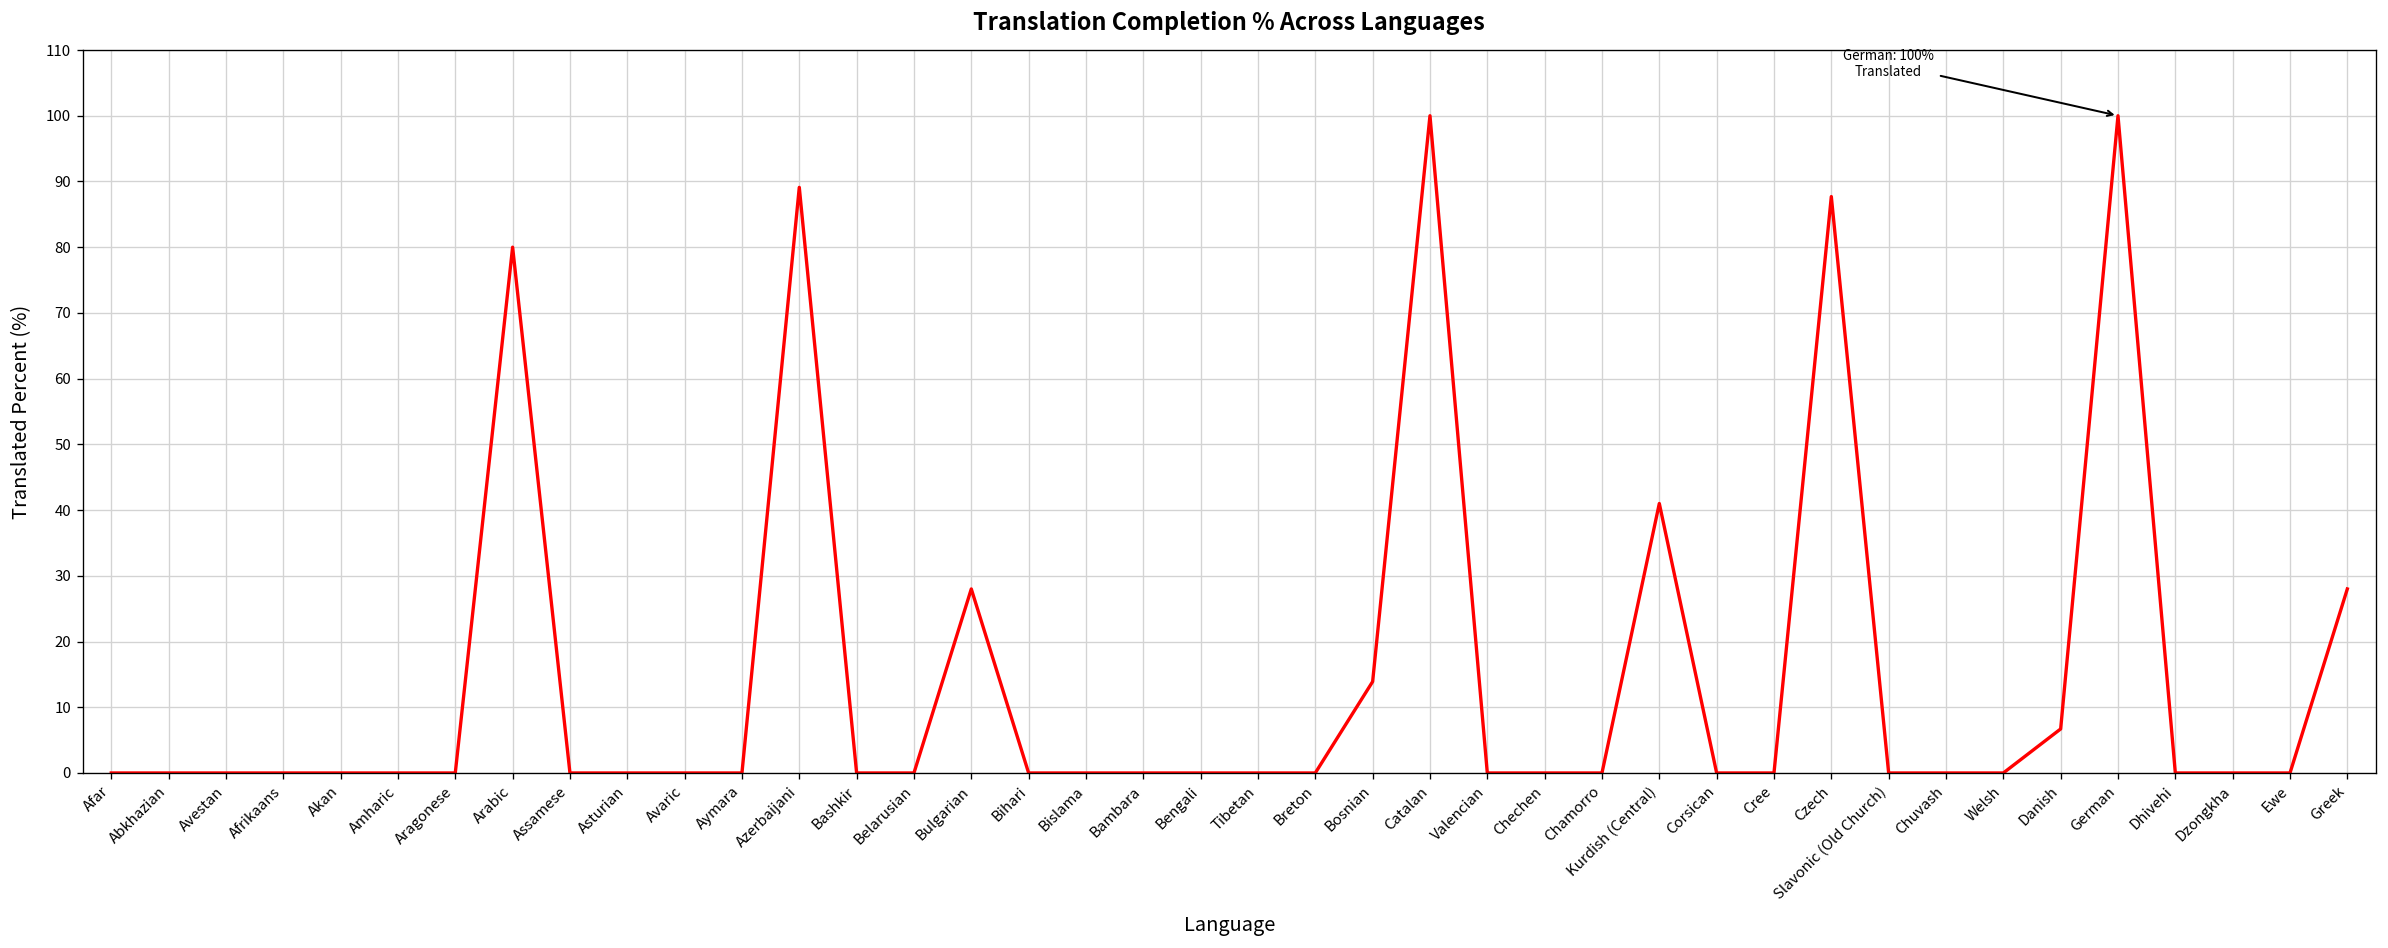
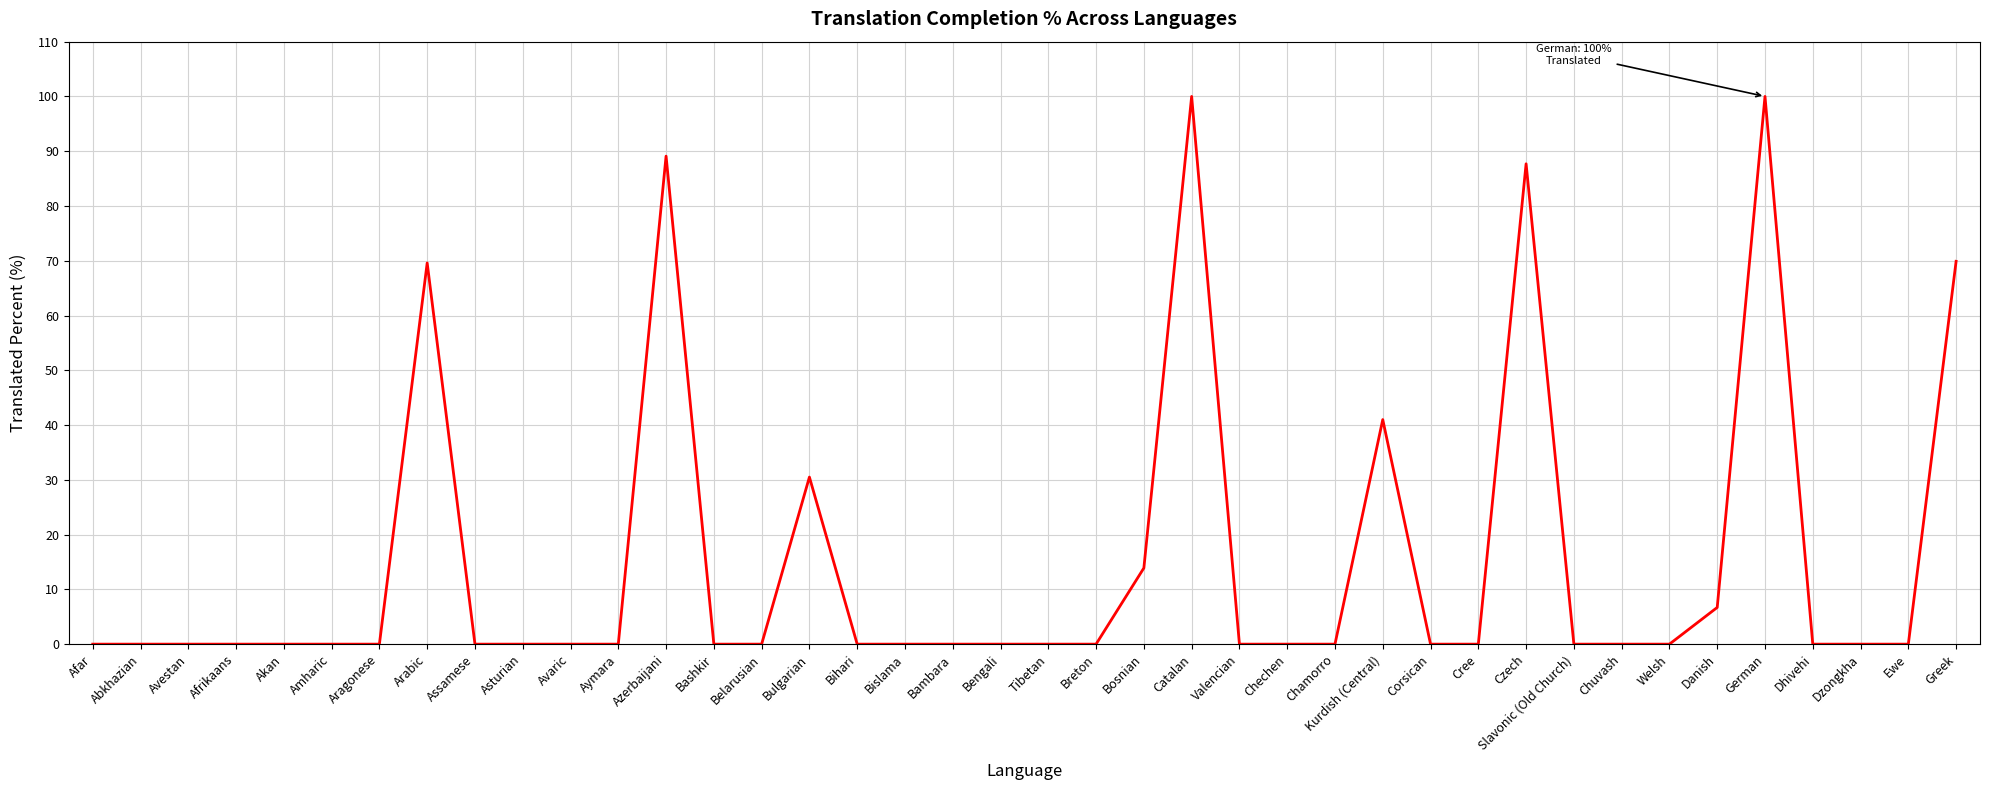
  {
    "Afar": 0,
    "Abkhazian": 0,
    "Avestan": 0,
    "Afrikaans": 0,
    "Akan": 0,
    "Amharic": 0,
    "Aragonese": 0,
-   "Arabic": 80,
+   "Arabic": 70,
    "Assamese": 0,
    "Asturian": 0,
    "Avaric": 0,
    "Aymara": 0,
    "Azerbaijani": 89,
    "Bashkir": 0,
    "Belarusian": 0,
-   "Bulgarian": 28,
+   "Bulgarian": 31,
    "Bihari": 0,
    "Bislama": 0,
    "Bambara": 0,
    "Bengali": 0,
    "Tibetan": 0,
    "Breton": 0,
    "Bosnian": 14,
    "Catalan": 100,
    "Valencian": 0,
    "Chechen": 0,
    "Chamorro": 0,
    "Kurdish (Central)": 41,
    "Corsican": 0,
    "Cree": 0,
    "Czech": 88,
    "Slavonic (Old Church)": 0,
    "Chuvash": 0,
    "Welsh": 0,
    "Danish": 7,
    "Dhivehi": 0,
    "Dzongkha": 0,
    "Ewe": 0,
-   "Greek": 28
+   "Greek": 70
  }
